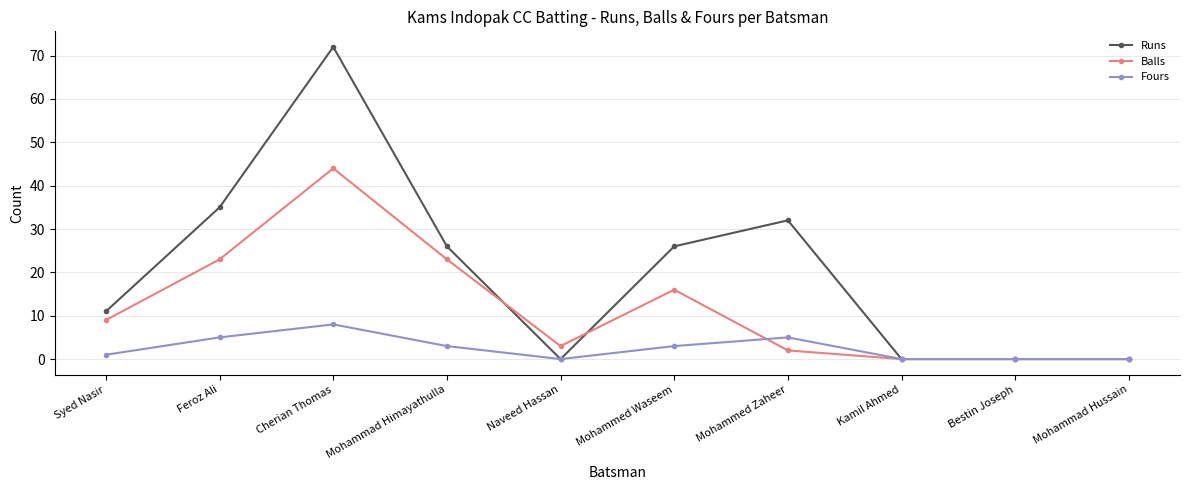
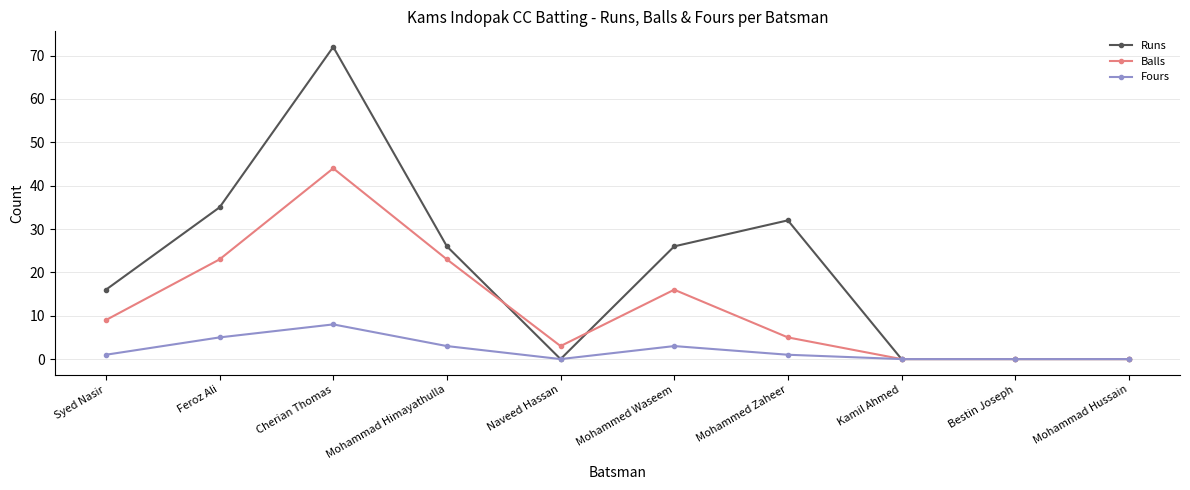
  {
    "Runs": {
-     "Syed Nasir": 11,
+     "Syed Nasir": 16,
      "Feroz Ali": 35,
      "Cherian Thomas": 72,
      "Mohammad Himayathulla": 26,
      "Mohammed Waseem": 26,
      "Mohammed Zaheer": 32
    },
    "Balls": {
      "Syed Nasir": 9,
      "Feroz Ali": 23,
      "Cherian Thomas": 44,
      "Mohammad Himayathulla": 23,
      "Naveed Hassan": 3,
      "Mohammed Waseem": 16,
-     "Mohammed Zaheer": 2
+     "Mohammed Zaheer": 5
    },
    "Fours": {
      "Syed Nasir": 1,
      "Feroz Ali": 5,
      "Cherian Thomas": 8,
      "Mohammad Himayathulla": 3,
      "Mohammed Waseem": 3,
-     "Mohammed Zaheer": 5
+     "Mohammed Zaheer": 1
    }
  }
